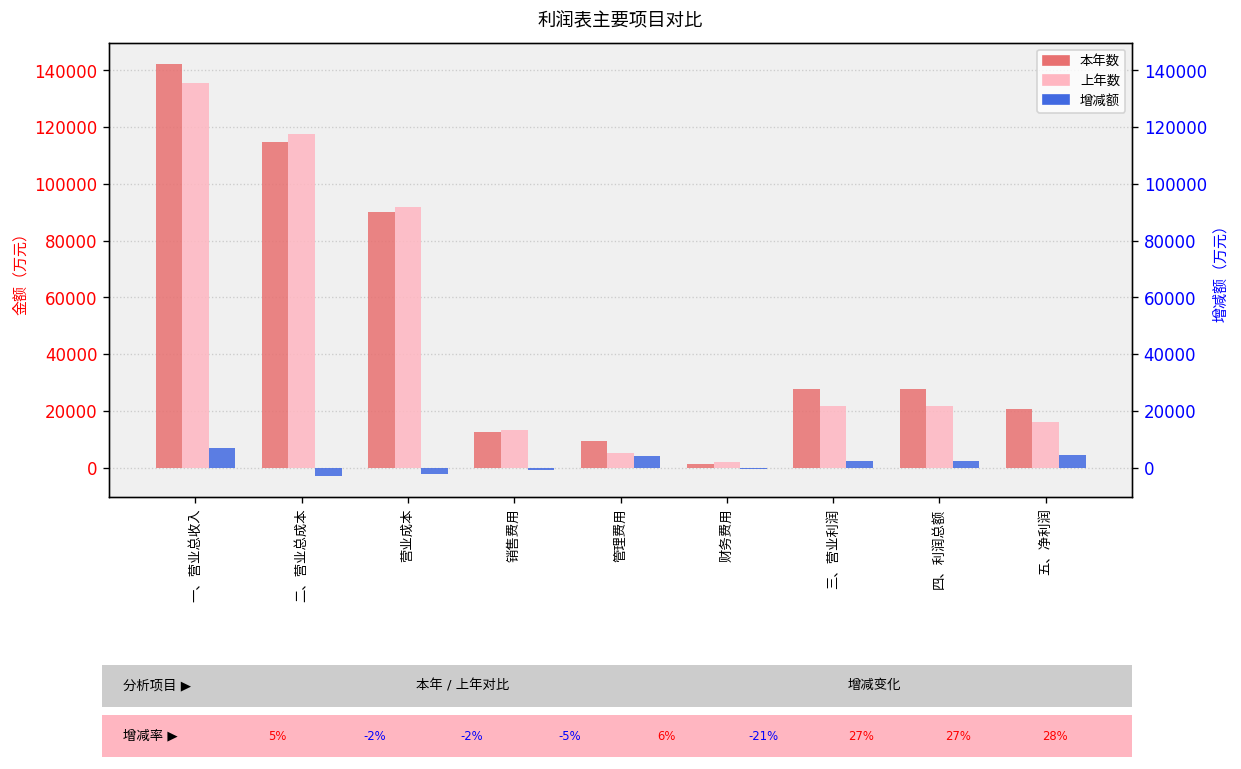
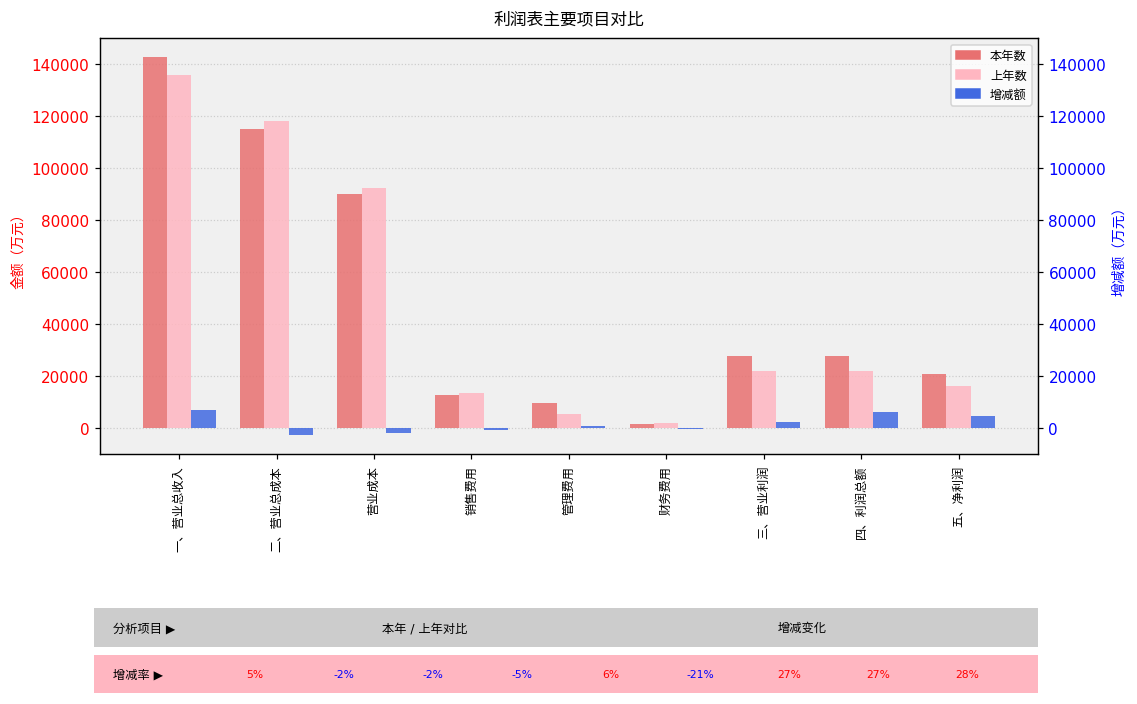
  {
    "本年数": {
      "一、营业总收入": 142000,
      "二、营业总成本": 115000,
      "营业成本": 90000,
      "销售费用": 13000,
      "管理费用": 9000,
      "财务费用": 1000,
      "三、营业利润": 28000,
      "四、利润总额": 28000,
      "五、净利润": 21000
    },
    "上年数": {
      "一、营业总收入": 135000,
      "二、营业总成本": 118000,
      "营业成本": 92000,
      "销售费用": 13000,
      "管理费用": 5000,
      "财务费用": 2000,
      "三、营业利润": 22000,
      "四、利润总额": 22000,
      "五、净利润": 16000
    },
    "增减额": {
      "一、营业总收入": 7000,
      "二、营业总成本": -3000,
      "营业成本": -2000,
-     "管理费用": 4000,
+     "管理费用": 1000,
      "三、营业利润": 2000,
-     "四、利润总额": 2000,
+     "四、利润总额": 6000,
      "五、净利润": 5000
    }
  }
